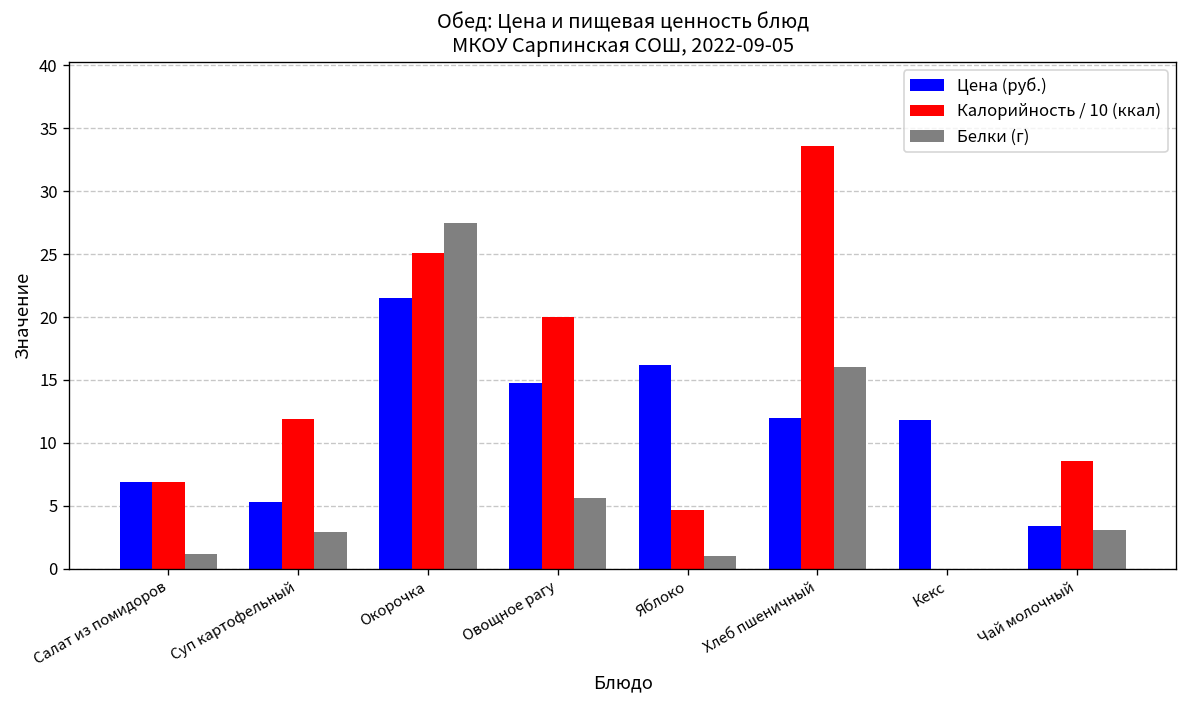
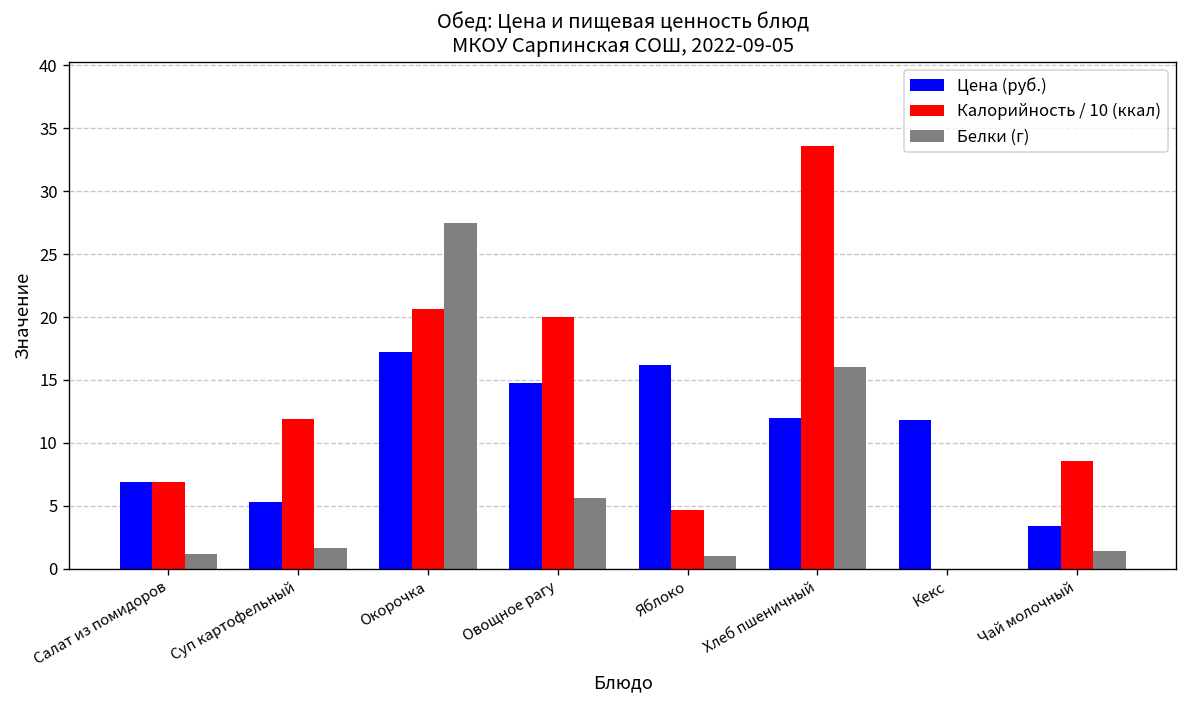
  {
    "Цена (руб.)": {
      "Салат из помидоров": 6.9,
      "Суп картофельный": 5.3,
-     "Окорочка": 21.5,
+     "Окорочка": 17.2,
      "Овощное рагу": 14.8,
      "Яблоко": 16.2,
      "Хлеб пшеничный": 12.0,
      "Кекс": 11.8,
      "Чай молочный": 3.4
    },
    "Калорийность / 10 (ккал)": {
      "Салат из помидоров": 6.9,
      "Суп картофельный": 11.9,
-     "Окорочка": 25.1,
+     "Окорочка": 20.7,
      "Овощное рагу": 20.0,
      "Яблоко": 4.7,
      "Хлеб пшеничный": 33.6,
      "Кекс": 0.0,
      "Чай молочный": 8.6
    },
    "Белки (г)": {
      "Салат из помидоров": 1.2,
-     "Суп картофельный": 2.9,
+     "Суп картофельный": 1.6,
      "Окорочка": 27.5,
      "Овощное рагу": 5.6,
      "Яблоко": 1.0,
      "Хлеб пшеничный": 16.0,
      "Кекс": 0.0,
-     "Чай молочный": 3.1
+     "Чай молочный": 1.4
    }
  }
